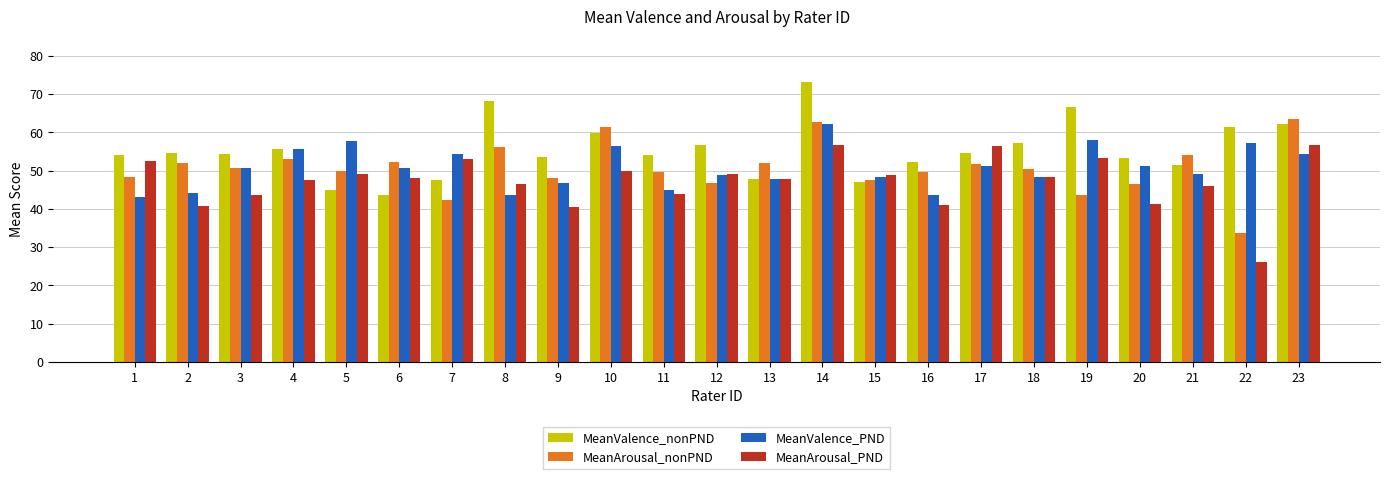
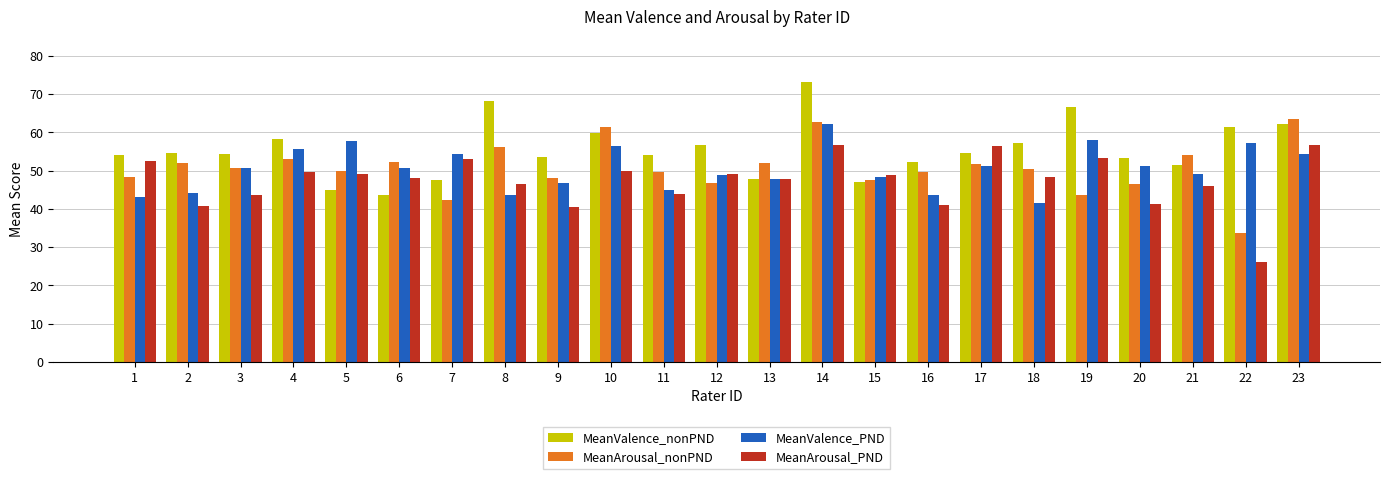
  {
    "MeanValence_nonPND": {
      "1": 54,
      "2": 55,
      "3": 54,
-     "4": 56,
+     "4": 58,
      "5": 45,
      "6": 44,
      "7": 48,
      "8": 68,
      "9": 54,
      "10": 60,
      "11": 54,
      "12": 57,
      "13": 48,
      "14": 73,
      "15": 47,
      "16": 52,
      "17": 55,
      "18": 57,
      "19": 67,
      "20": 53,
      "21": 51,
      "22": 61,
      "23": 62
    },
    "MeanArousal_nonPND": {
      "1": 48,
      "2": 52,
      "3": 51,
      "4": 53,
      "5": 50,
      "6": 52,
      "7": 42,
      "8": 56,
      "9": 48,
      "10": 61,
      "11": 50,
      "12": 47,
      "13": 52,
      "14": 63,
      "15": 48,
      "16": 50,
      "17": 52,
      "18": 50,
      "19": 44,
      "20": 46,
      "21": 54,
      "22": 34,
      "23": 64
    },
    "MeanValence_PND": {
      "1": 43,
      "2": 44,
      "3": 51,
      "4": 56,
      "5": 58,
      "6": 51,
      "7": 54,
      "8": 44,
      "9": 47,
      "10": 56,
      "11": 45,
      "12": 49,
      "13": 48,
      "14": 62,
      "15": 48,
      "16": 44,
      "17": 51,
-     "18": 48,
+     "18": 42,
      "19": 58,
      "20": 51,
      "21": 49,
      "22": 57,
      "23": 54
    },
    "MeanArousal_PND": {
      "1": 53,
      "2": 41,
      "3": 44,
-     "4": 48,
+     "4": 50,
      "5": 49,
      "6": 48,
      "7": 53,
      "8": 46,
      "9": 41,
      "10": 50,
      "11": 44,
      "12": 49,
      "13": 48,
      "14": 57,
      "15": 49,
      "16": 41,
      "17": 56,
      "18": 48,
      "19": 53,
      "20": 41,
      "21": 46,
      "22": 26,
      "23": 57
    }
  }
